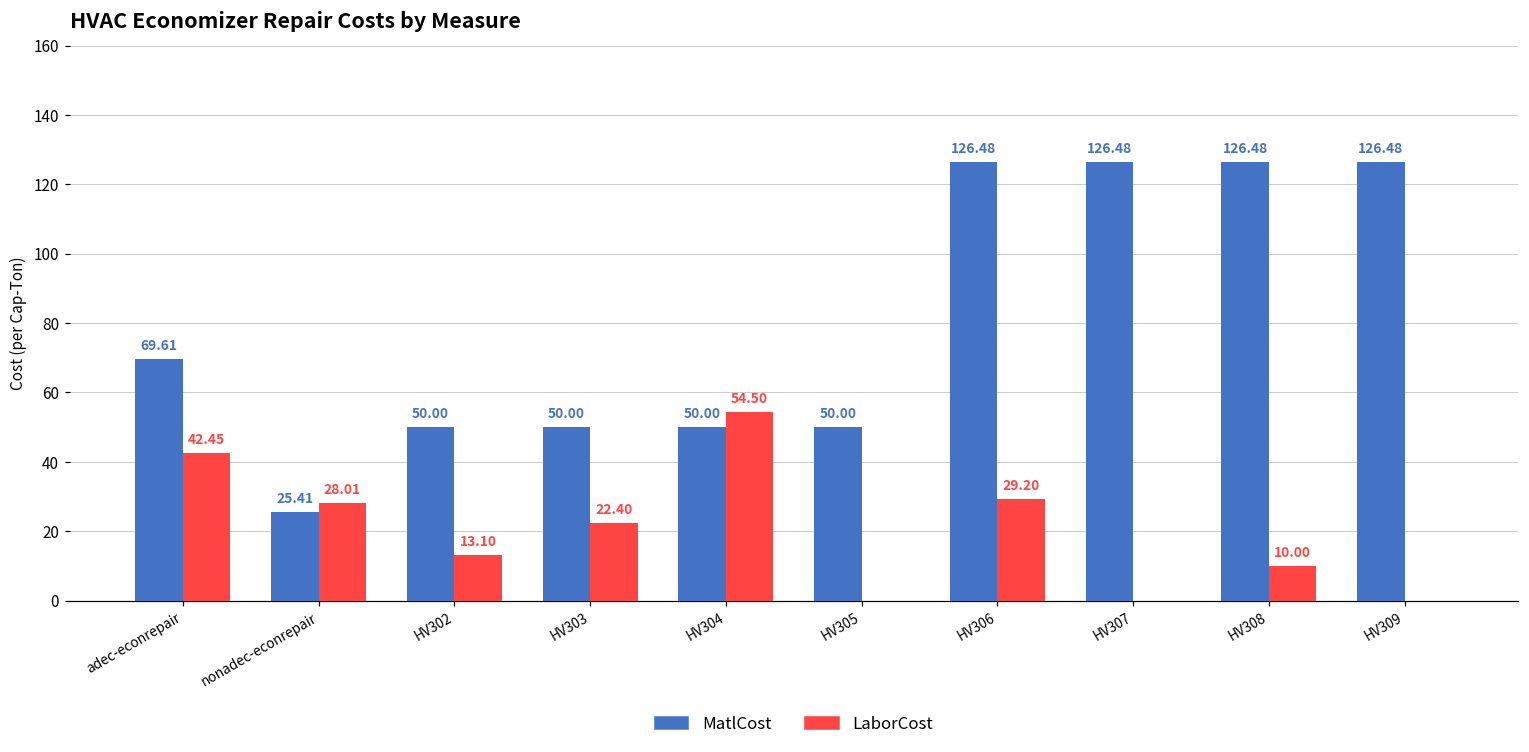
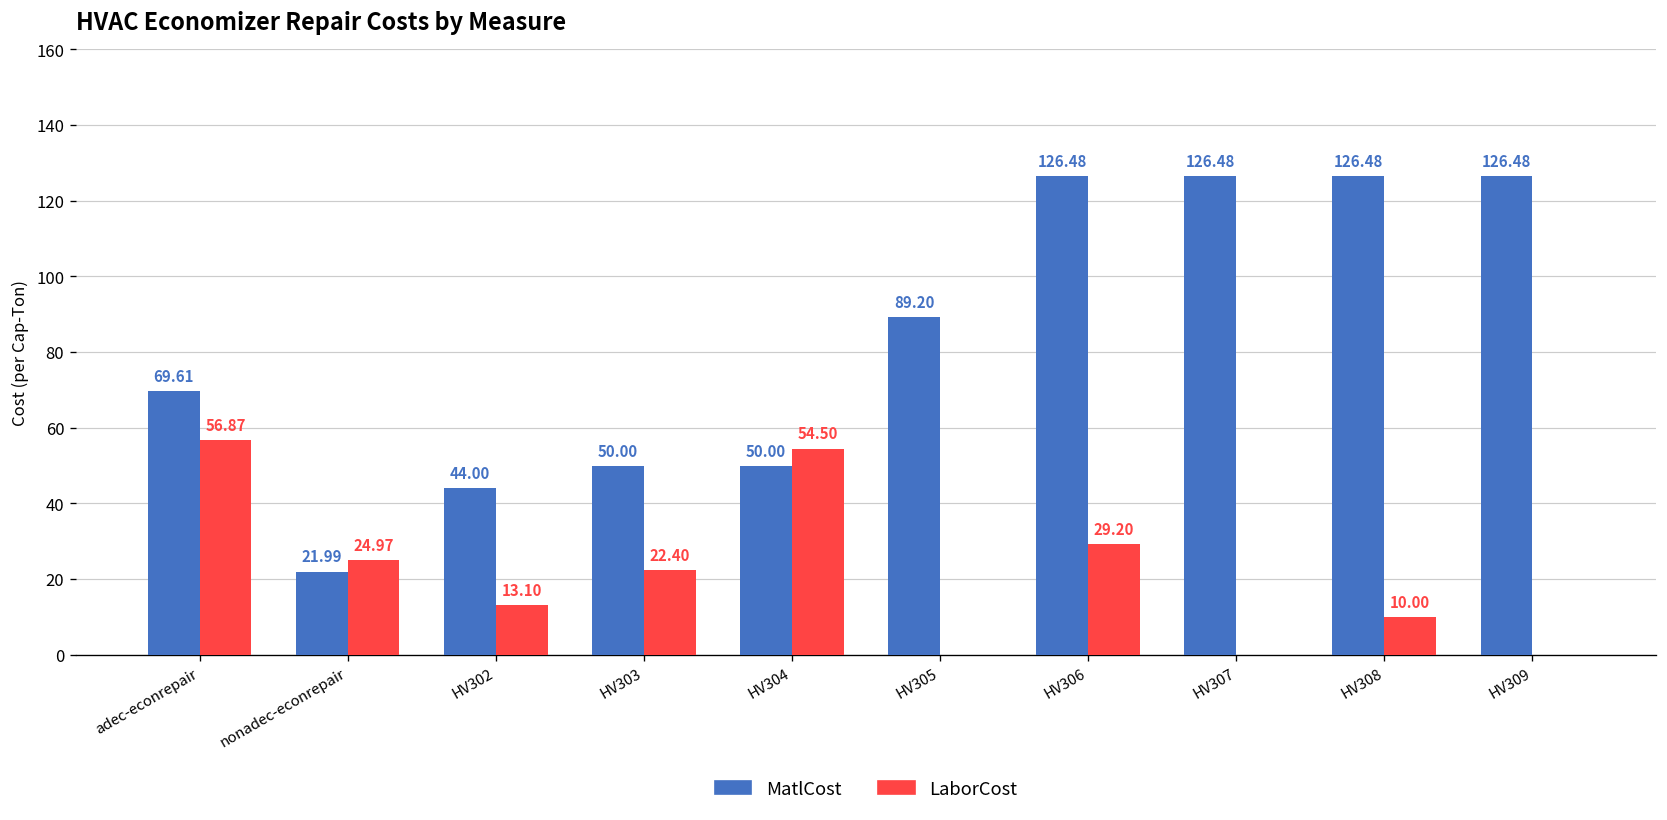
  {
    "MatlCost": {
      "adec-econrepair": 69.61,
-     "nonadec-econrepair": 25.41,
-     "HV302": 50.00,
+     "nonadec-econrepair": 21.99,
+     "HV302": 44.00,
      "HV303": 50.00,
      "HV304": 50.00,
-     "HV305": 50.00,
+     "HV305": 89.20,
      "HV306": 126.48,
      "HV307": 126.48,
      "HV308": 126.48,
      "HV309": 126.48
    },
    "LaborCost": {
-     "adec-econrepair": 42.45,
-     "nonadec-econrepair": 28.01,
+     "adec-econrepair": 56.87,
+     "nonadec-econrepair": 24.97,
      "HV302": 13.10,
      "HV303": 22.40,
      "HV304": 54.50,
      "HV306": 29.20,
      "HV308": 10.00
    }
  }
